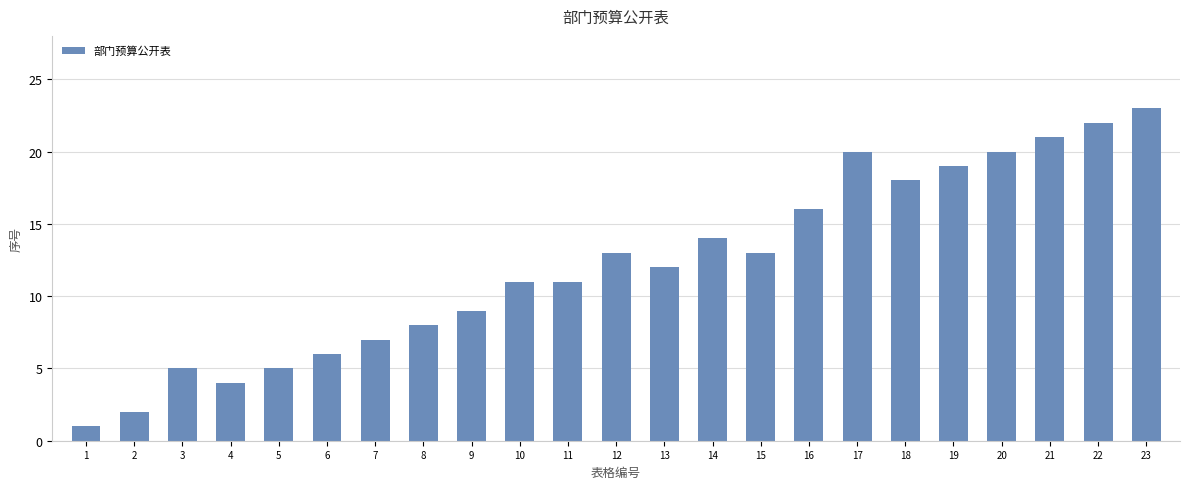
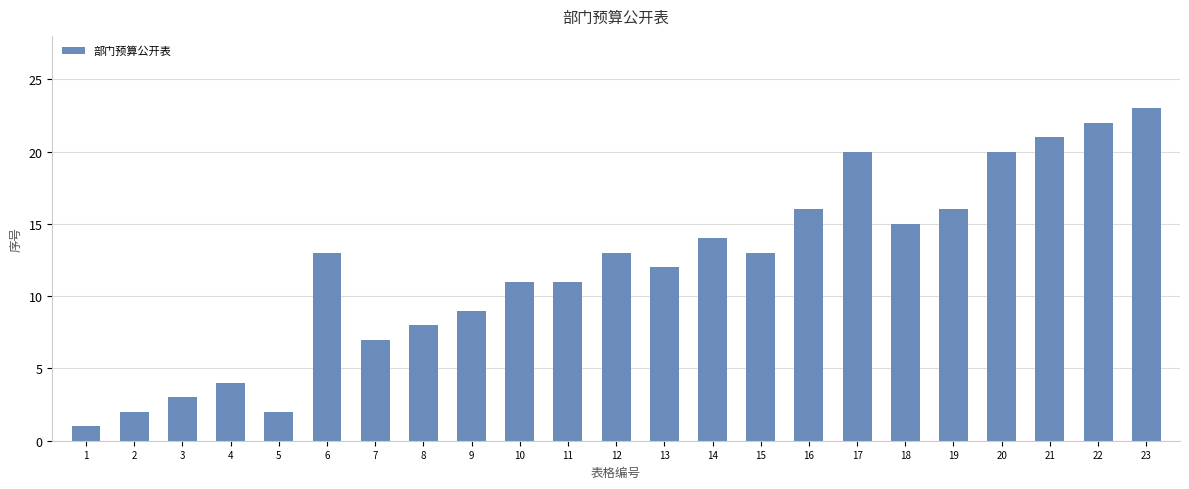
  {
    "1": 1,
    "2": 2,
-   "3": 5,
+   "3": 3,
    "4": 4,
-   "5": 5,
-   "6": 6,
+   "5": 2,
+   "6": 13,
    "7": 7,
    "8": 8,
    "9": 9,
    "10": 11,
    "11": 11,
    "12": 13,
    "13": 12,
    "14": 14,
    "15": 13,
    "16": 16,
    "17": 20,
-   "18": 18,
-   "19": 19,
+   "18": 15,
+   "19": 16,
    "20": 20,
    "21": 21,
    "22": 22,
    "23": 23
  }
